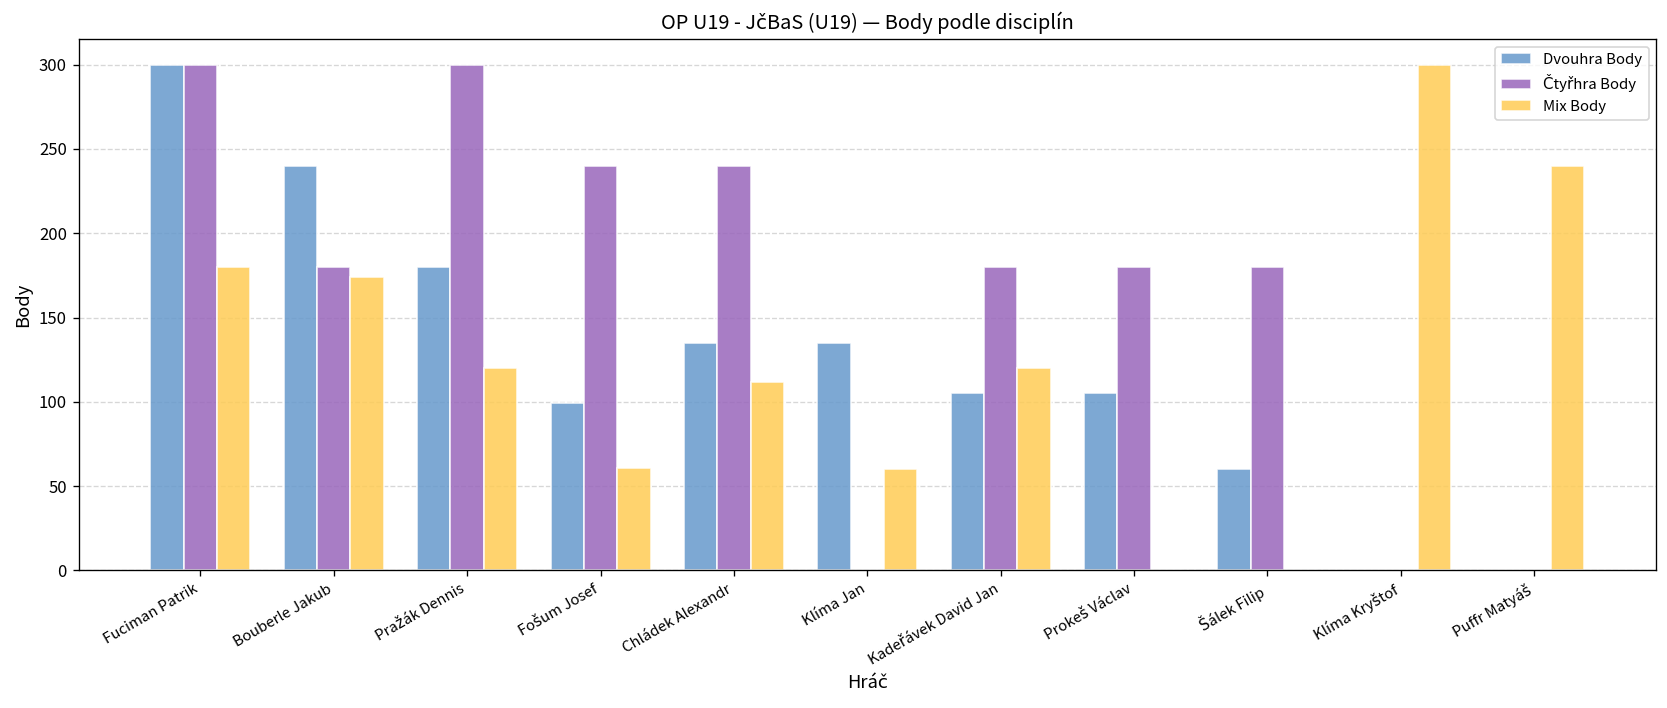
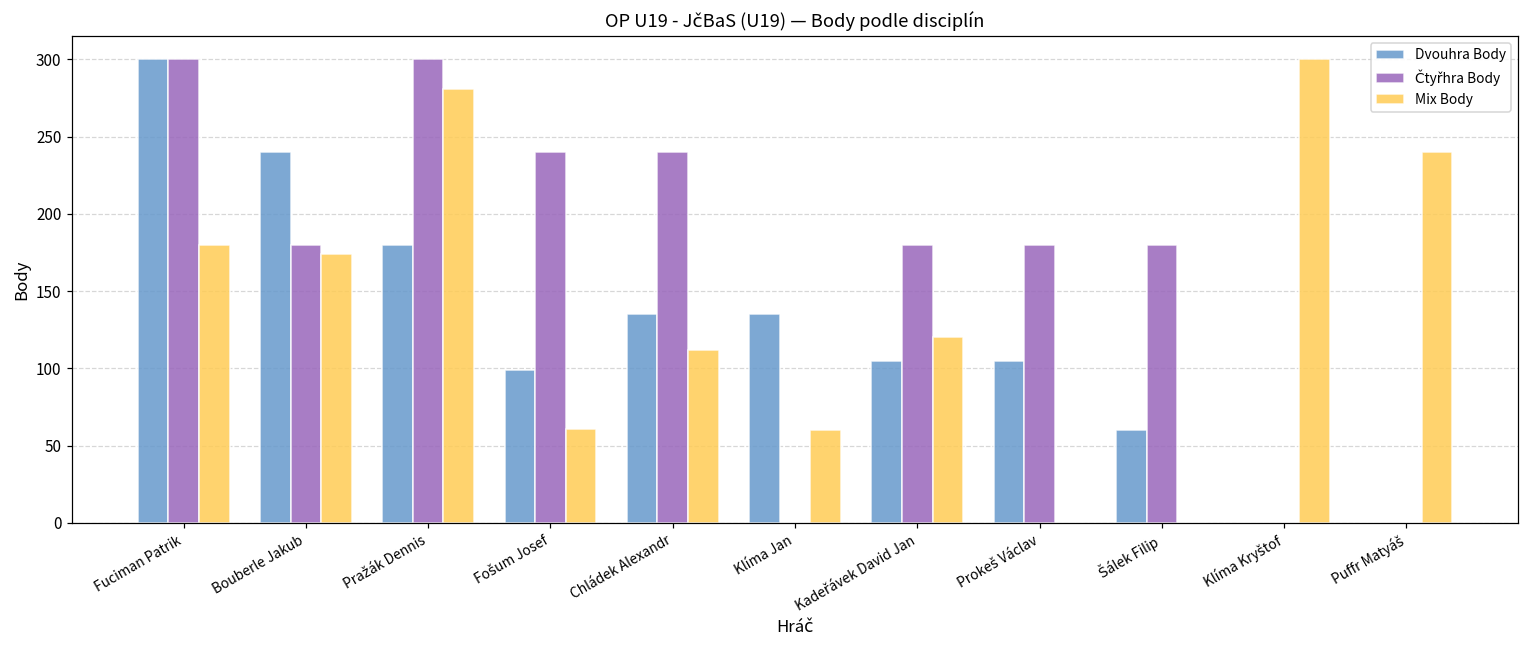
  {
    "Dvouhra Body": {
      "Fuciman Patrik": 300,
      "Bouberle Jakub": 240,
      "Pražák Dennis": 180,
      "Fošum Josef": 99,
      "Chládek Alexandr": 135,
      "Klíma Jan": 135,
      "Kadeřávek David Jan": 105,
      "Prokeš Václav": 105,
      "Šálek Filip": 60,
      "Klíma Kryštof": 0,
      "Puffr Matyáš": 0
    },
    "Čtyřhra Body": {
      "Fuciman Patrik": 300,
      "Bouberle Jakub": 180,
      "Pražák Dennis": 300,
      "Fošum Josef": 240,
      "Chládek Alexandr": 240,
      "Klíma Jan": 0,
      "Kadeřávek David Jan": 180,
      "Prokeš Václav": 180,
      "Šálek Filip": 180,
      "Klíma Kryštof": 0,
      "Puffr Matyáš": 0
    },
    "Mix Body": {
      "Fuciman Patrik": 180,
      "Bouberle Jakub": 174,
-     "Pražák Dennis": 120,
+     "Pražák Dennis": 281,
      "Fošum Josef": 61,
      "Chládek Alexandr": 112,
      "Klíma Jan": 60,
      "Kadeřávek David Jan": 120,
      "Prokeš Václav": 0,
      "Šálek Filip": 0,
      "Klíma Kryštof": 300,
      "Puffr Matyáš": 240
    }
  }
